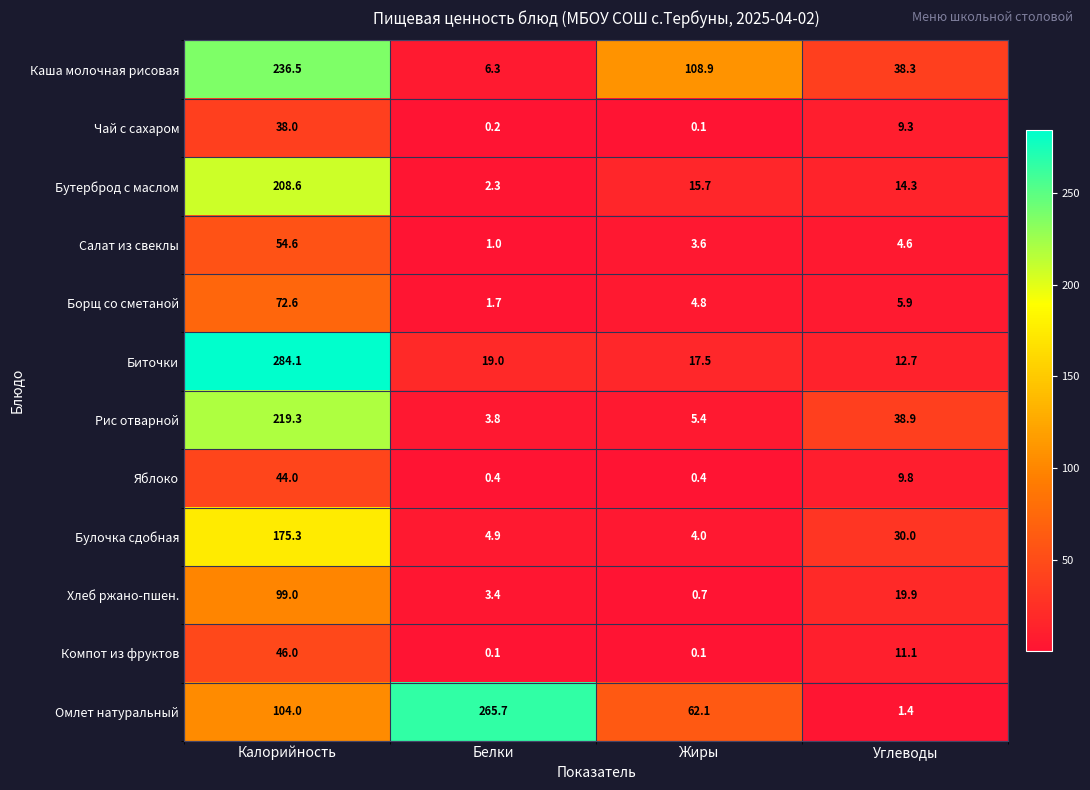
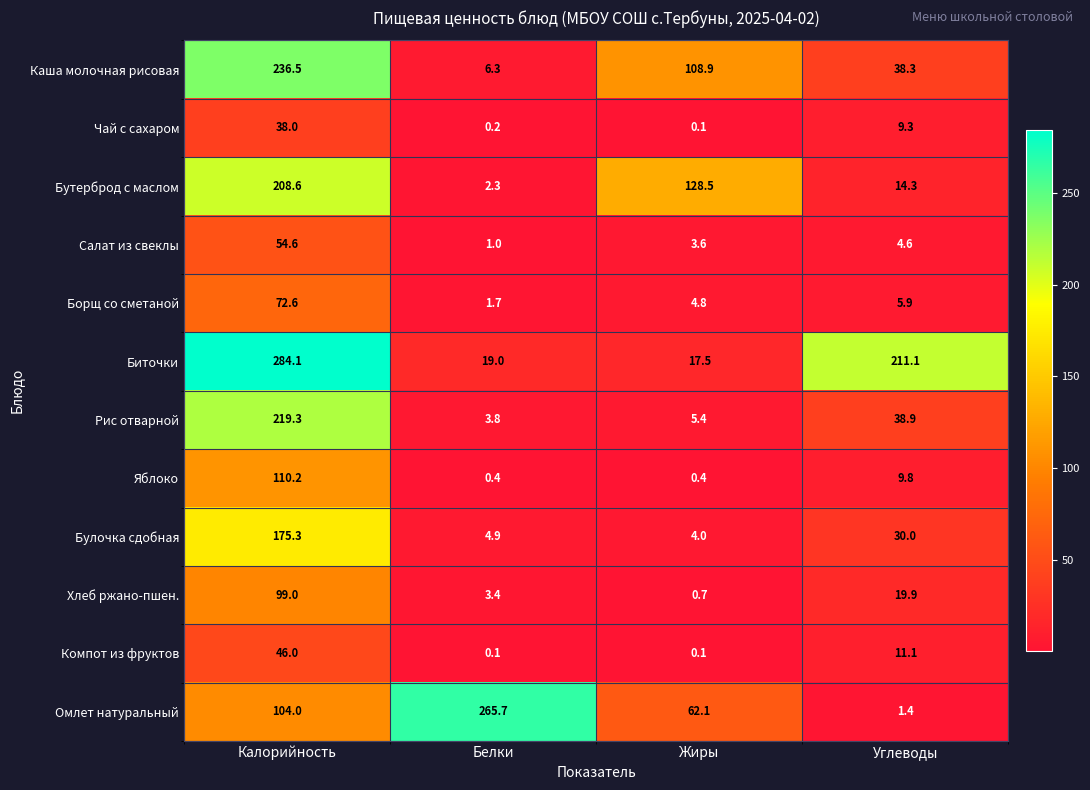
  {
    "Каша молочная рисовая": {
      "Калорийность": 236.5,
      "Белки": 6.3,
      "Жиры": 108.9,
      "Углеводы": 38.3
    },
    "Чай с сахаром": {
      "Калорийность": 38.0,
      "Белки": 0.2,
      "Жиры": 0.1,
      "Углеводы": 9.3
    },
    "Бутерброд с маслом": {
      "Калорийность": 208.6,
      "Белки": 2.3,
-     "Жиры": 15.7,
+     "Жиры": 128.5,
      "Углеводы": 14.3
    },
    "Салат из свеклы": {
      "Калорийность": 54.6,
      "Белки": 1.0,
      "Жиры": 3.6,
      "Углеводы": 4.6
    },
    "Борщ со сметаной": {
      "Калорийность": 72.6,
      "Белки": 1.7,
      "Жиры": 4.8,
      "Углеводы": 5.9
    },
    "Биточки": {
      "Калорийность": 284.1,
      "Белки": 19.0,
      "Жиры": 17.5,
-     "Углеводы": 12.7
+     "Углеводы": 211.1
    },
    "Рис отварной": {
      "Калорийность": 219.3,
      "Белки": 3.8,
      "Жиры": 5.4,
      "Углеводы": 38.9
    },
    "Яблоко": {
-     "Калорийность": 44.0,
+     "Калорийность": 110.2,
      "Белки": 0.4,
      "Жиры": 0.4,
      "Углеводы": 9.8
    },
    "Булочка сдобная": {
      "Калорийность": 175.3,
      "Белки": 4.9,
      "Жиры": 4.0,
      "Углеводы": 30.0
    },
    "Хлеб ржано-пшен.": {
      "Калорийность": 99.0,
      "Белки": 3.4,
      "Жиры": 0.7,
      "Углеводы": 19.9
    },
    "Компот из фруктов": {
      "Калорийность": 46.0,
      "Белки": 0.1,
      "Жиры": 0.1,
      "Углеводы": 11.1
    },
    "Омлет натуральный": {
      "Калорийность": 104.0,
      "Белки": 265.7,
      "Жиры": 62.1,
      "Углеводы": 1.4
    }
  }
